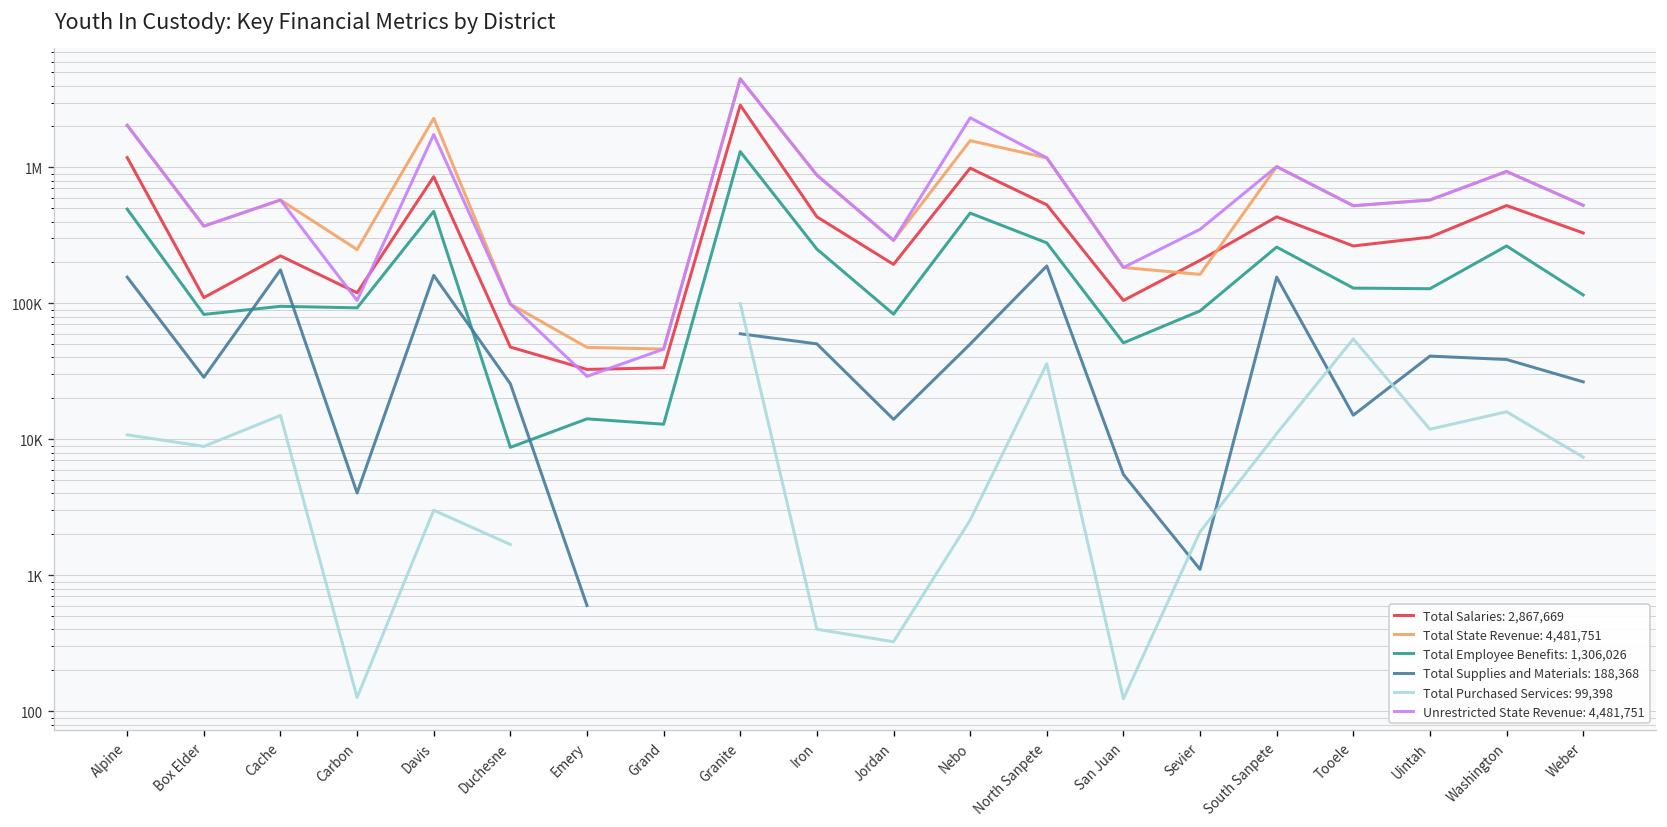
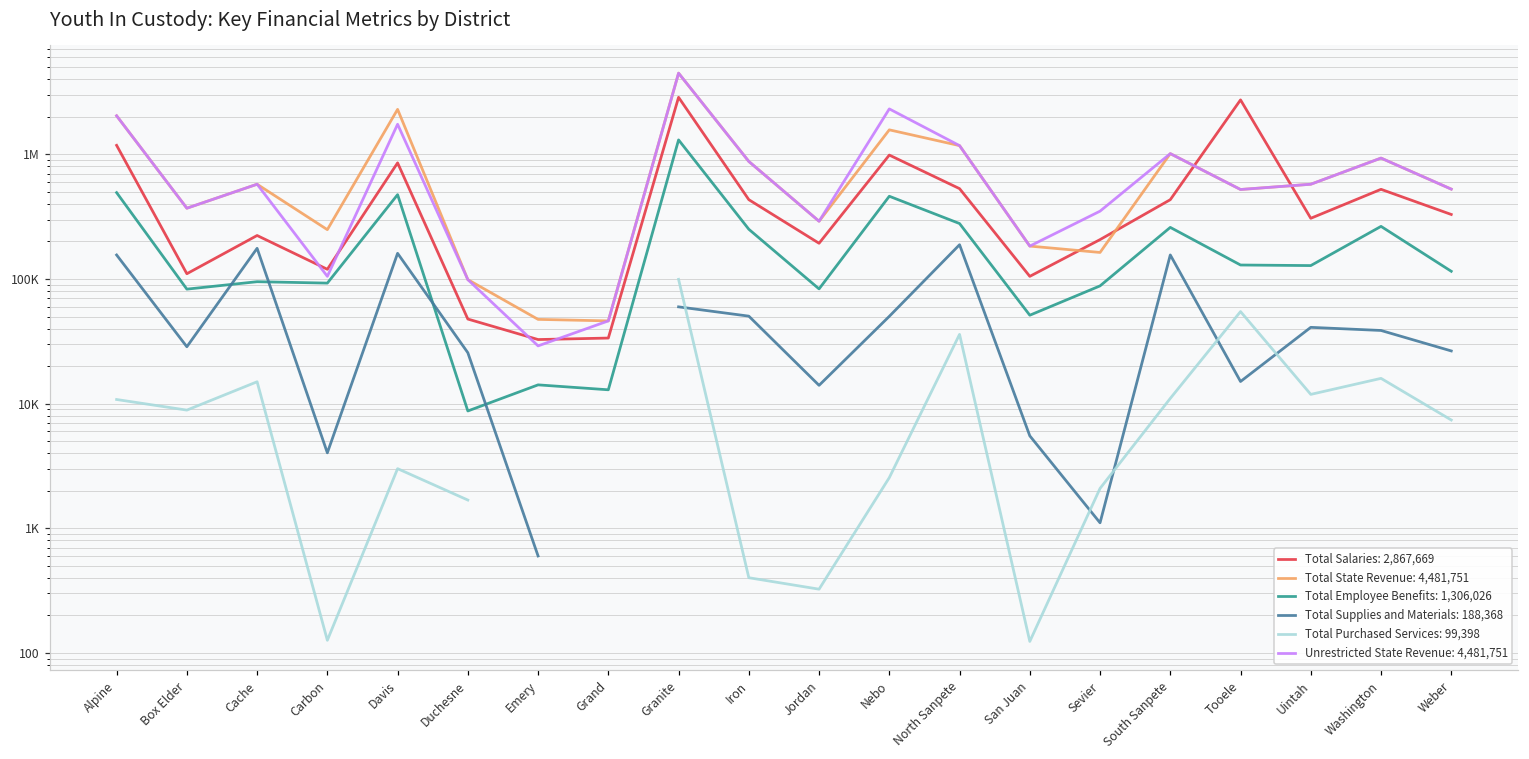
  {
    "Total Salaries: 2,867,669": {
      "Alpine": 1200000,
      "Box Elder": 110000,
      "Cache": 220000,
      "Carbon": 120000,
      "Davis": 900000,
      "Duchesne": 48000,
      "Emery": 33000,
      "Grand": 34000,
      "Granite": 2900000,
      "Iron": 430000,
      "Jordan": 190000,
      "Nebo": 1000000,
      "North Sanpete": 500000,
      "San Juan": 110000,
      "Sevier": 210000,
      "South Sanpete": 430000,
-     "Tooele": 260000,
+     "Tooele": 2700000,
      "Uintah": 310000,
      "Washington": 500000,
      "Weber": 330000
    },
    "Total State Revenue: 4,481,751": {
      "Carbon": 250000,
      "Davis": 2300000,
      "Emery": 47000,
      "Nebo": 1600000,
      "Sevier": 160000
    },
    "Total Purchased Services: 99,398": {
      "Alpine": 11000,
      "Box Elder": 9000,
      "Cache": 15000,
      "Carbon": 130,
      "Davis": 3000,
      "Duchesne": 1700,
      "Granite": 100000,
      "Iron": 400,
      "Jordan": 320,
      "Nebo": 2600,
      "North Sanpete": 36000,
      "San Juan": 120,
      "Sevier": 2100,
      "South Sanpete": 11000,
      "Tooele": 50000,
      "Uintah": 12000,
      "Washington": 16000,
      "Weber": 7000
    },
    "Unrestricted State Revenue: 4,481,751": {
      "Carbon": 110000,
      "Davis": 1700000,
      "Emery": 29000,
      "Nebo": 2300000,
      "Sevier": 350000
    }
  }
